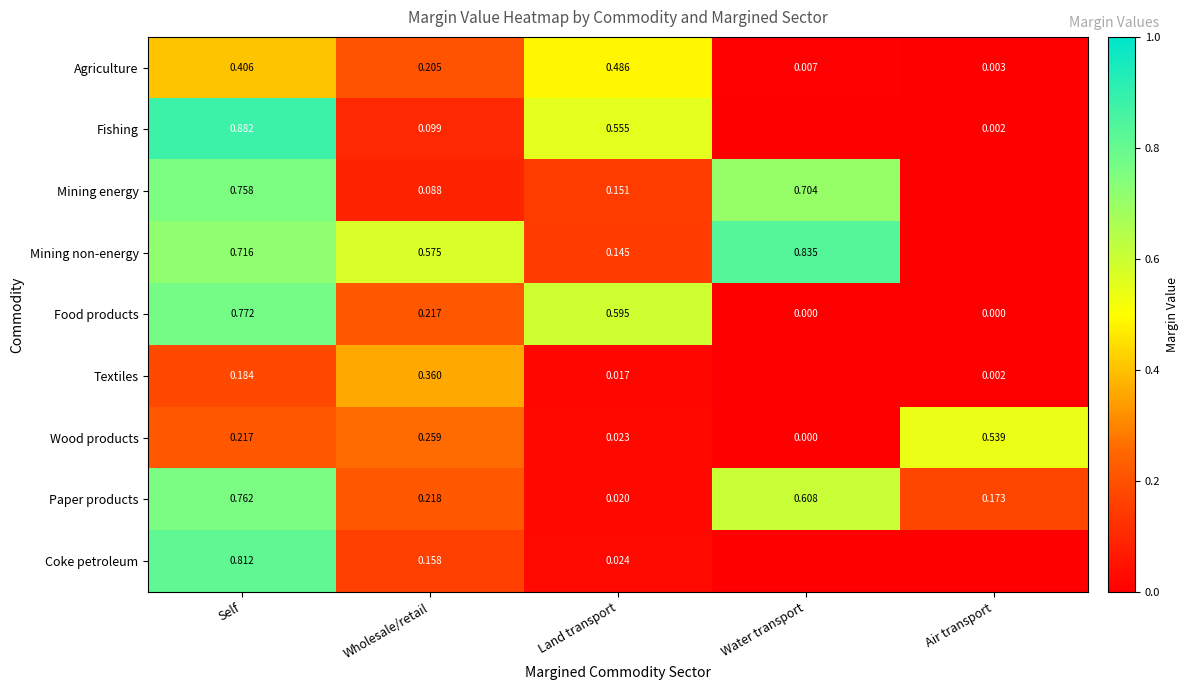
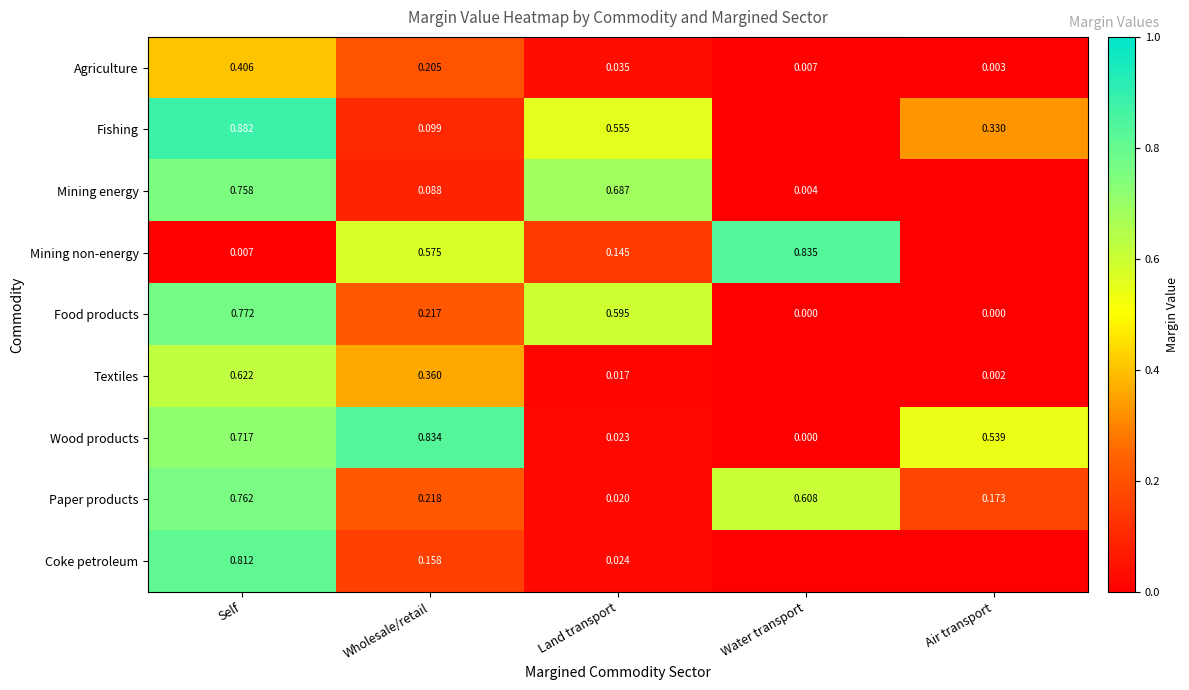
  {
    "Agriculture": {
      "Self": 0.406,
      "Wholesale/retail": 0.205,
-     "Land transport": 0.486,
+     "Land transport": 0.035,
      "Water transport": 0.007,
      "Air transport": 0.003
    },
    "Fishing": {
      "Self": 0.882,
      "Wholesale/retail": 0.099,
      "Land transport": 0.555,
-     "Air transport": 0.002
+     "Air transport": 0.330
    },
    "Mining energy": {
      "Self": 0.758,
      "Wholesale/retail": 0.088,
-     "Land transport": 0.151,
-     "Water transport": 0.704
+     "Land transport": 0.687,
+     "Water transport": 0.004
    },
    "Mining non-energy": {
-     "Self": 0.716,
+     "Self": 0.007,
      "Wholesale/retail": 0.575,
      "Land transport": 0.145,
      "Water transport": 0.835
    },
    "Food products": {
      "Self": 0.772,
      "Wholesale/retail": 0.217,
      "Land transport": 0.595,
      "Water transport": 0.000,
      "Air transport": 0.000
    },
    "Textiles": {
-     "Self": 0.184,
+     "Self": 0.622,
      "Wholesale/retail": 0.360,
      "Land transport": 0.017,
      "Air transport": 0.002
    },
    "Wood products": {
-     "Self": 0.217,
-     "Wholesale/retail": 0.259,
+     "Self": 0.717,
+     "Wholesale/retail": 0.834,
      "Land transport": 0.023,
      "Water transport": 0.000,
      "Air transport": 0.539
    },
    "Paper products": {
      "Self": 0.762,
      "Wholesale/retail": 0.218,
      "Land transport": 0.020,
      "Water transport": 0.608,
      "Air transport": 0.173
    },
    "Coke petroleum": {
      "Self": 0.812,
      "Wholesale/retail": 0.158,
      "Land transport": 0.024
    }
  }
